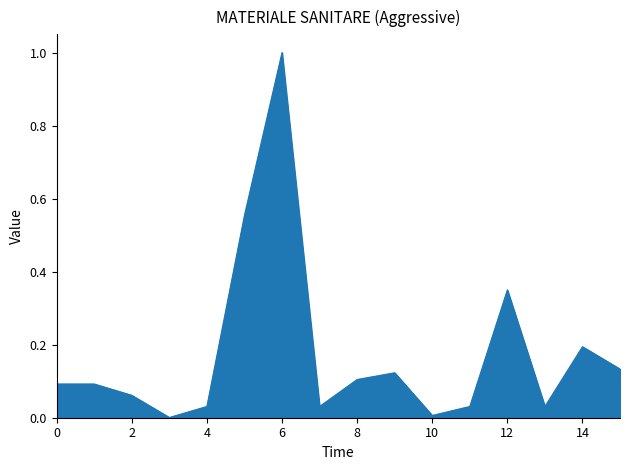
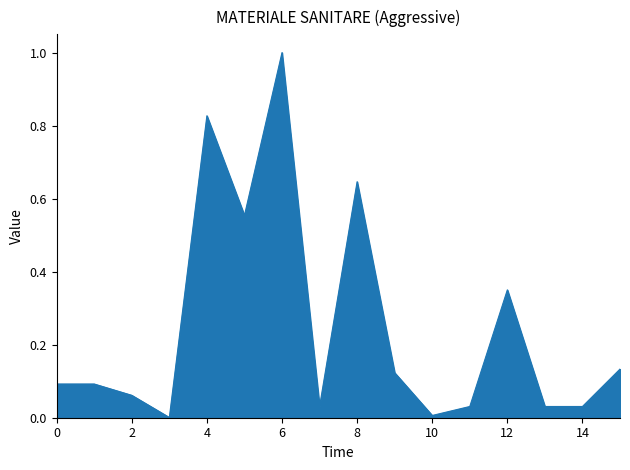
  {
    "0": 0.09,
    "2": 0.06,
-   "4": 0.03,
+   "4": 0.83,
    "6": 1.00,
-   "8": 0.10,
+   "8": 0.65,
    "10": 0.01,
    "12": 0.35,
-   "14": 0.19
+   "14": 0.03
  }
